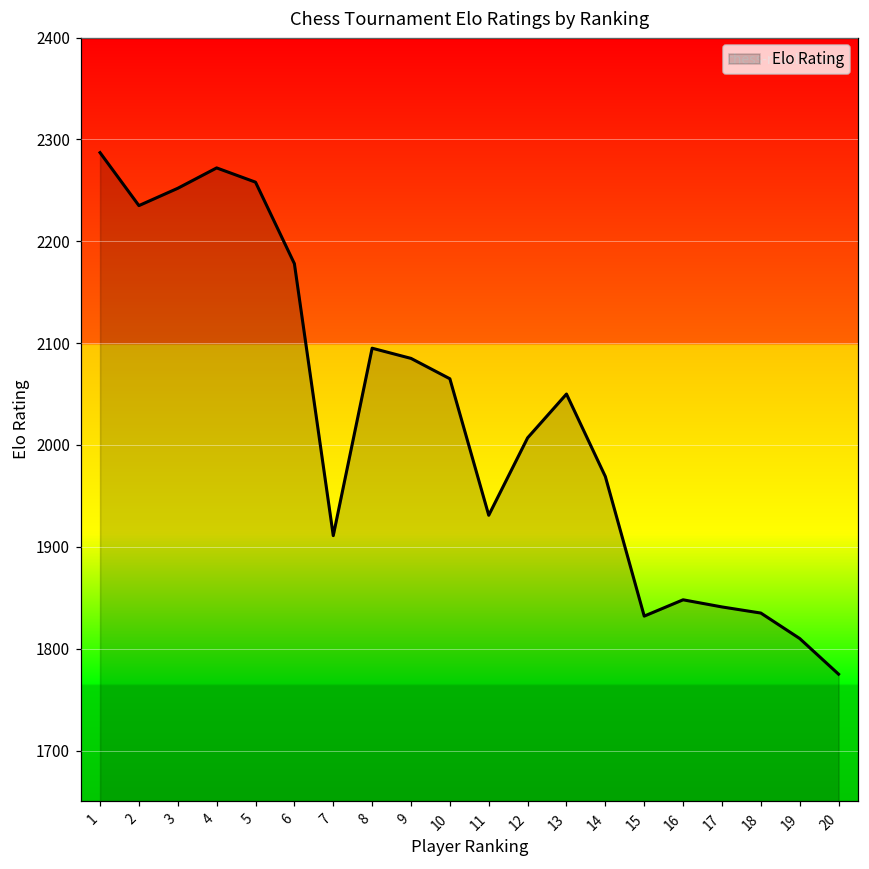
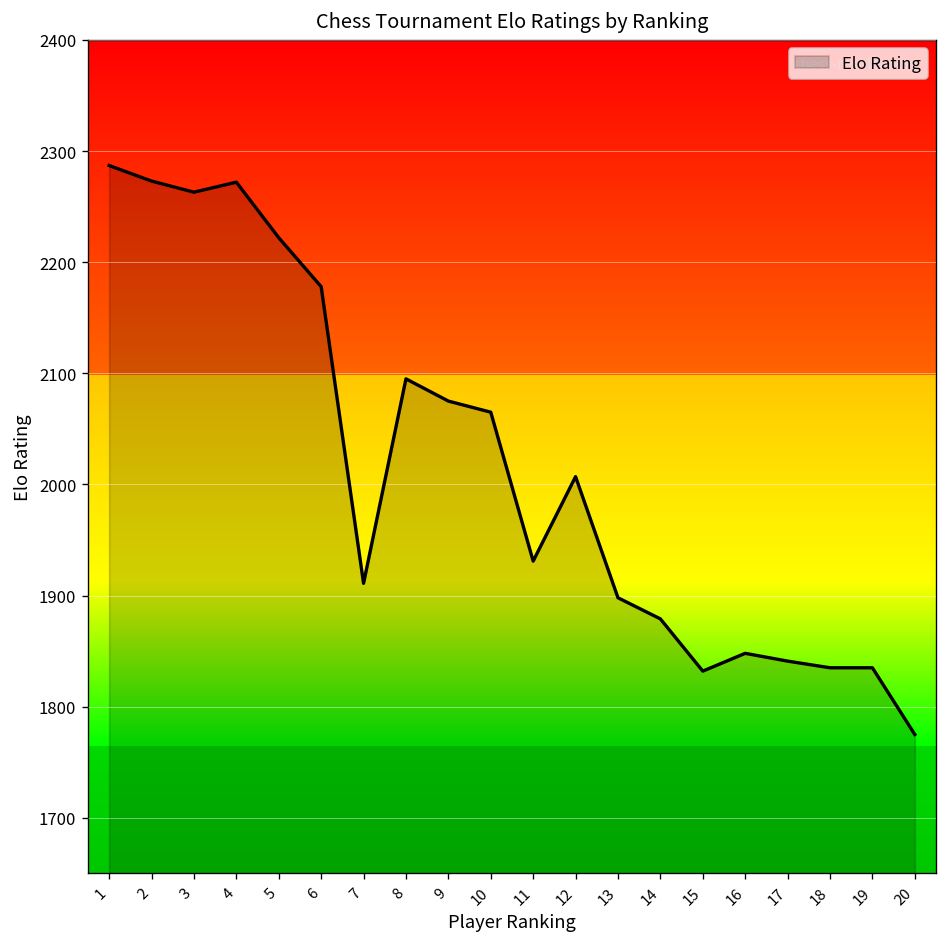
  {
    "1": 2290,
-   "2": 2240,
-   "3": 2250,
+   "2": 2270,
+   "3": 2260,
    "4": 2270,
-   "5": 2260,
+   "5": 2220,
    "6": 2180,
    "7": 1910,
    "8": 2100,
-   "9": 2090,
+   "9": 2080,
    "10": 2070,
    "11": 1930,
    "12": 2010,
-   "13": 2050,
-   "14": 1970,
+   "13": 1900,
+   "14": 1880,
    "15": 1830,
    "16": 1850,
    "17": 1840,
    "18": 1840,
-   "19": 1810,
+   "19": 1840,
    "20": 1780
  }
